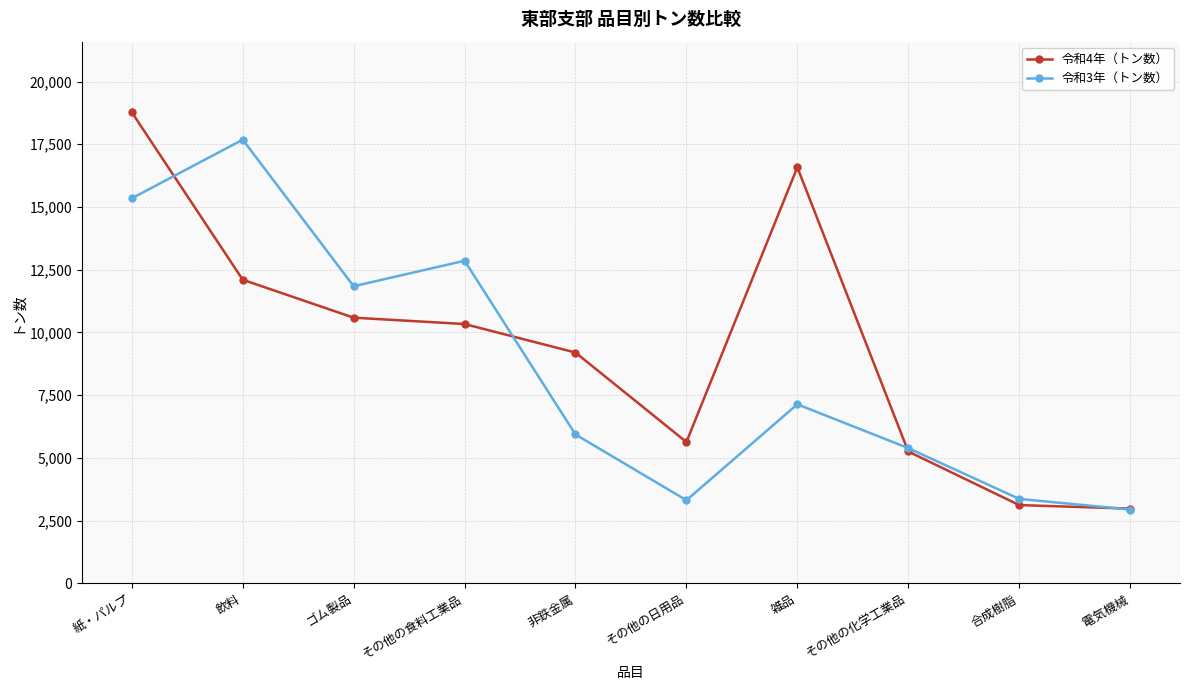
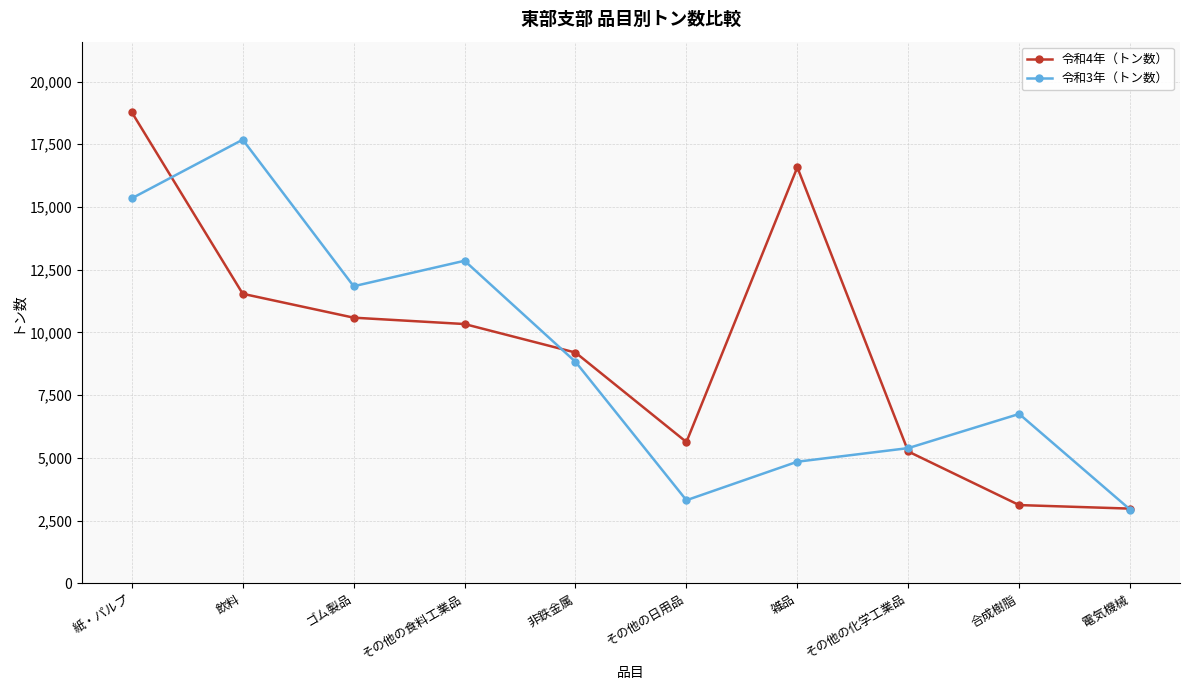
  {
    "令和4年（トン数）": {
      "紙・パルプ": "18,800",
-     "飲料": "12,100",
+     "飲料": "11,500",
      "ゴム製品": "10,600",
      "その他の食料工業品": "10,300",
      "非鉄金属": "9,200",
      "その他の日用品": "5,600",
      "雑品": "16,600",
      "その他の化学工業品": "5,300",
      "合成樹脂": "3,100"
    },
    "令和3年（トン数）": {
      "紙・パルプ": "15,300",
      "飲料": "17,700",
      "ゴム製品": "11,800",
      "その他の食料工業品": "12,900",
-     "非鉄金属": "5,900",
+     "非鉄金属": "8,800",
      "その他の日用品": "3,300",
-     "雑品": "7,100",
+     "雑品": "4,800",
      "その他の化学工業品": "5,400",
-     "合成樹脂": "3,400"
+     "合成樹脂": "6,700"
    }
  }
